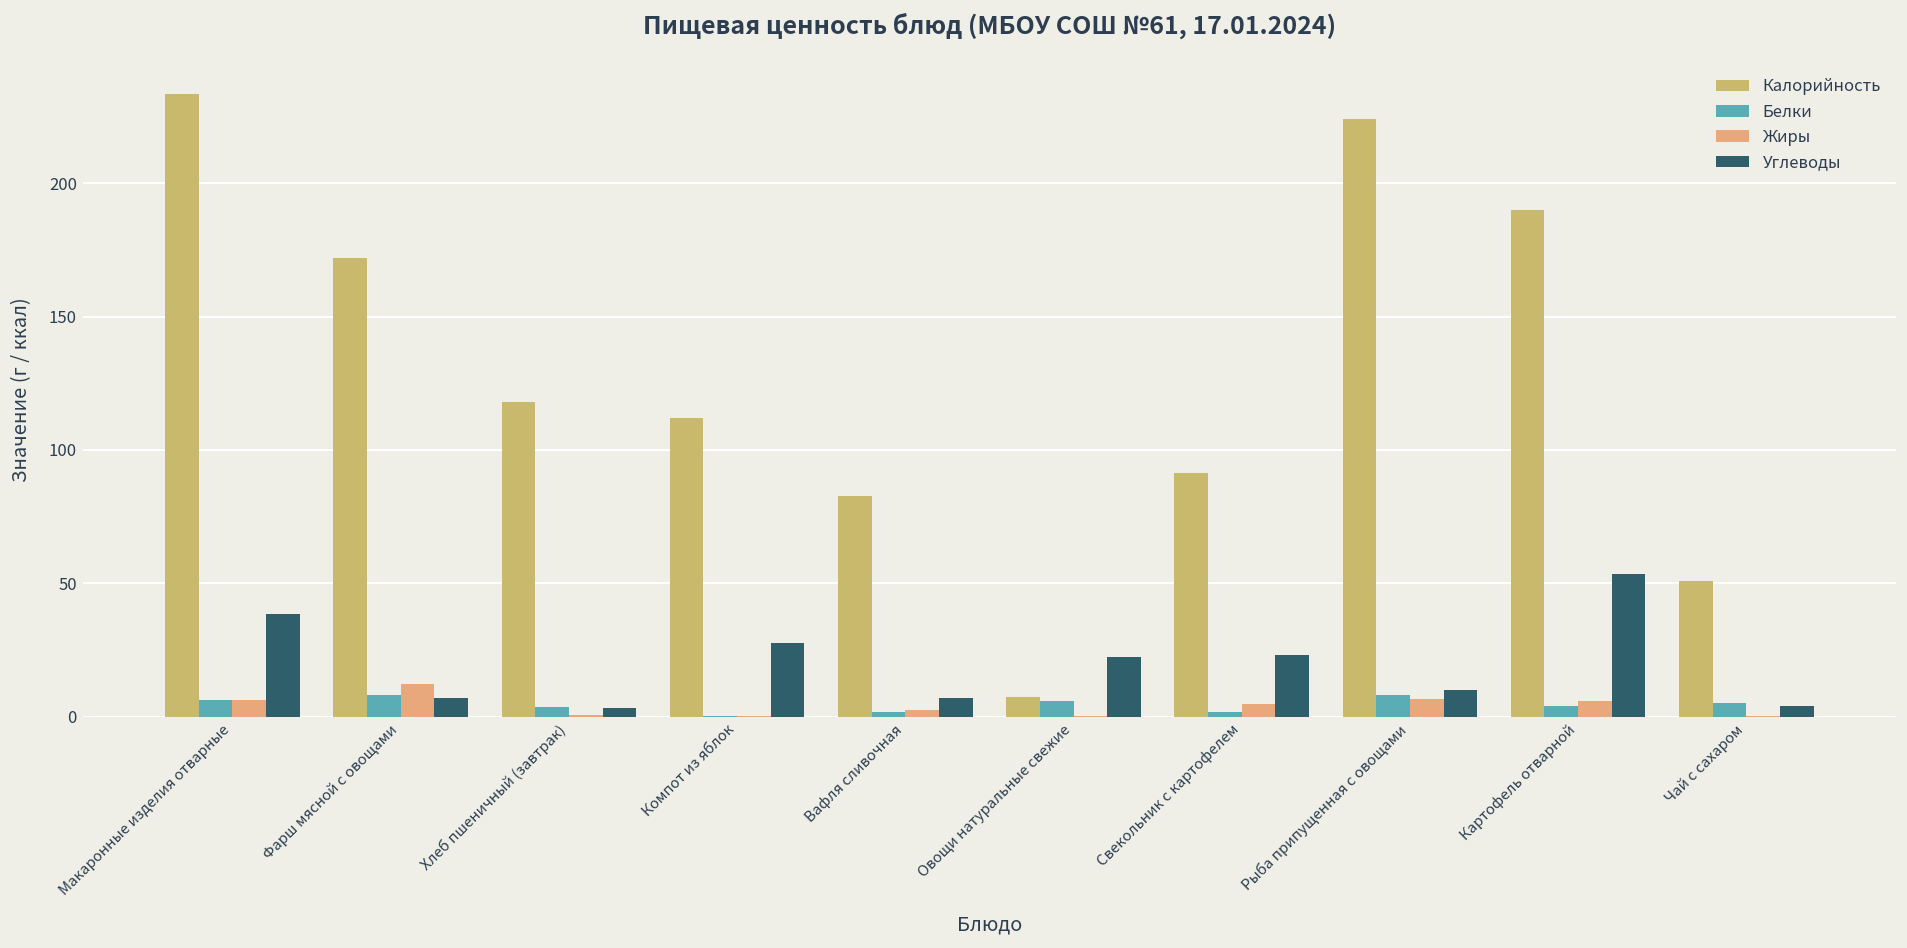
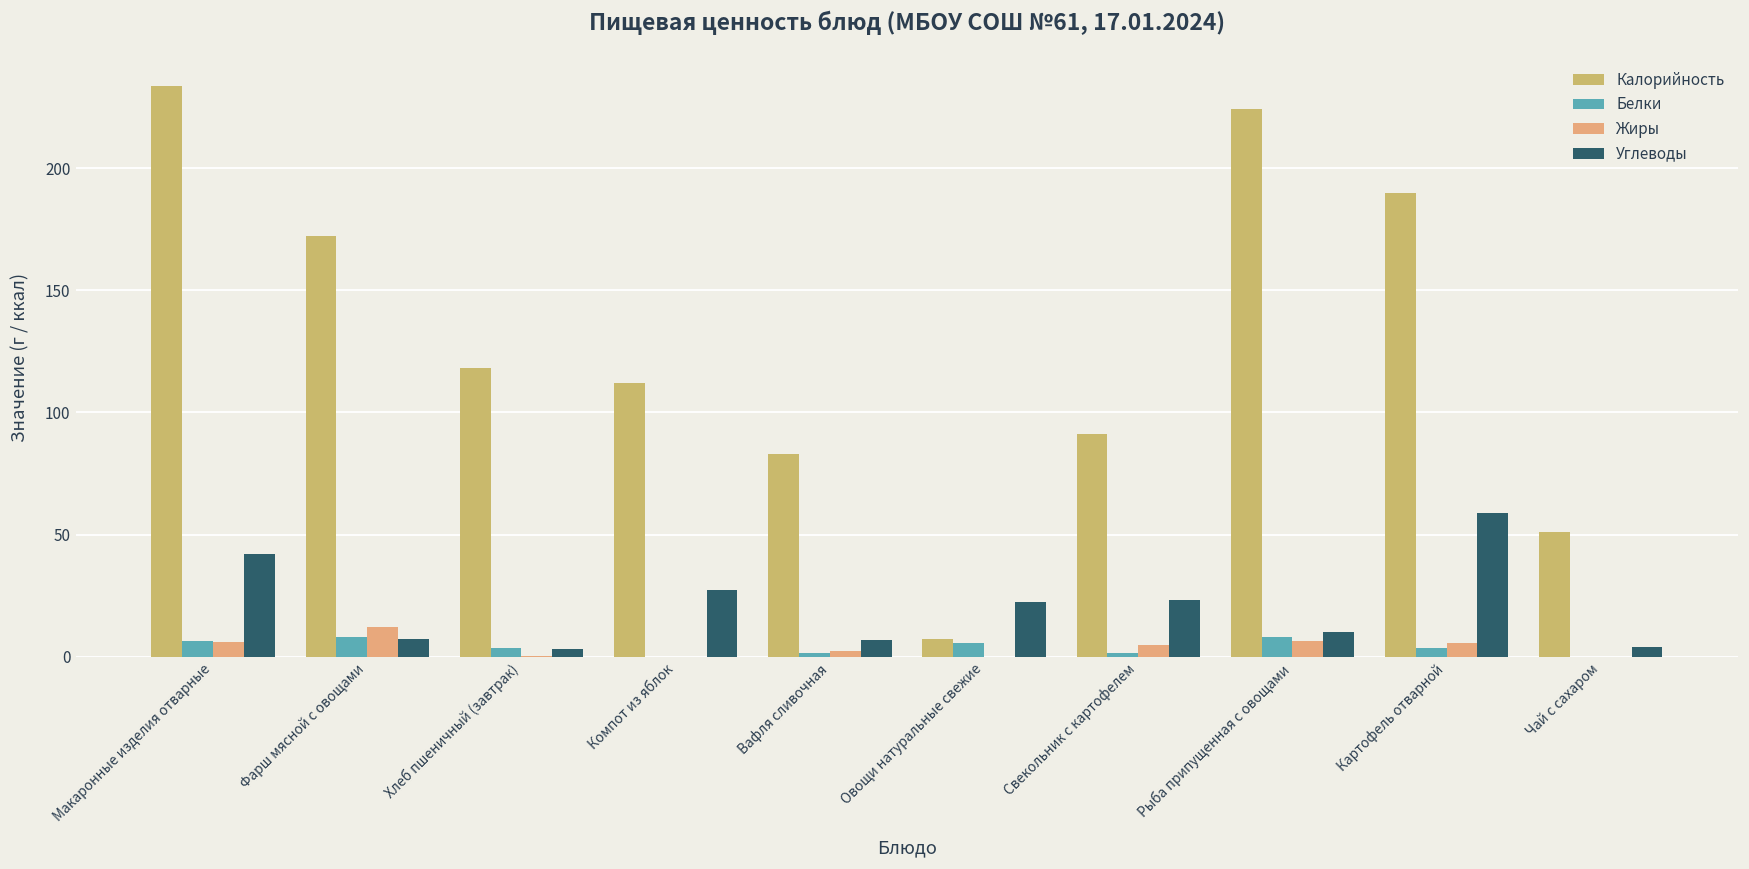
  {
    "Белки": {
      "Макаронные изделия отварные": 6,
      "Фарш мясной с овощами": 8,
      "Хлеб пшеничный (завтрак)": 4,
      "Вафля сливочная": 2,
      "Овощи натуральные свежие": 6,
      "Свекольник с картофелем": 2,
      "Рыба припущенная с овощами": 8,
      "Картофель отварной": 4,
-     "Чай с сахаром": 5
+     "Чай с сахаром": 0
    },
    "Углеводы": {
-     "Макаронные изделия отварные": 38,
+     "Макаронные изделия отварные": 42,
      "Фарш мясной с овощами": 7,
      "Хлеб пшеничный (завтрак)": 3,
      "Компот из яблок": 28,
      "Вафля сливочная": 7,
      "Овощи натуральные свежие": 22,
      "Свекольник с картофелем": 23,
      "Рыба припущенная с овощами": 10,
-     "Картофель отварной": 53,
+     "Картофель отварной": 59,
      "Чай с сахаром": 4
    }
  }
